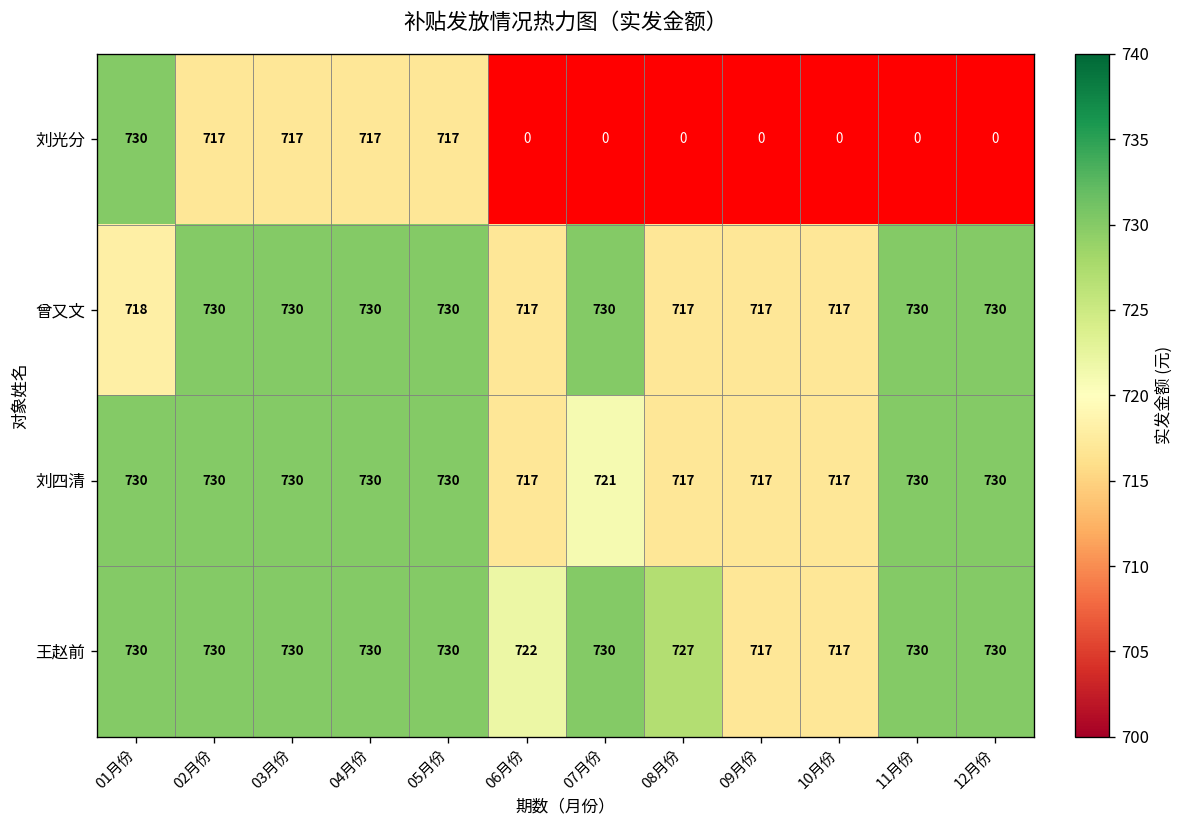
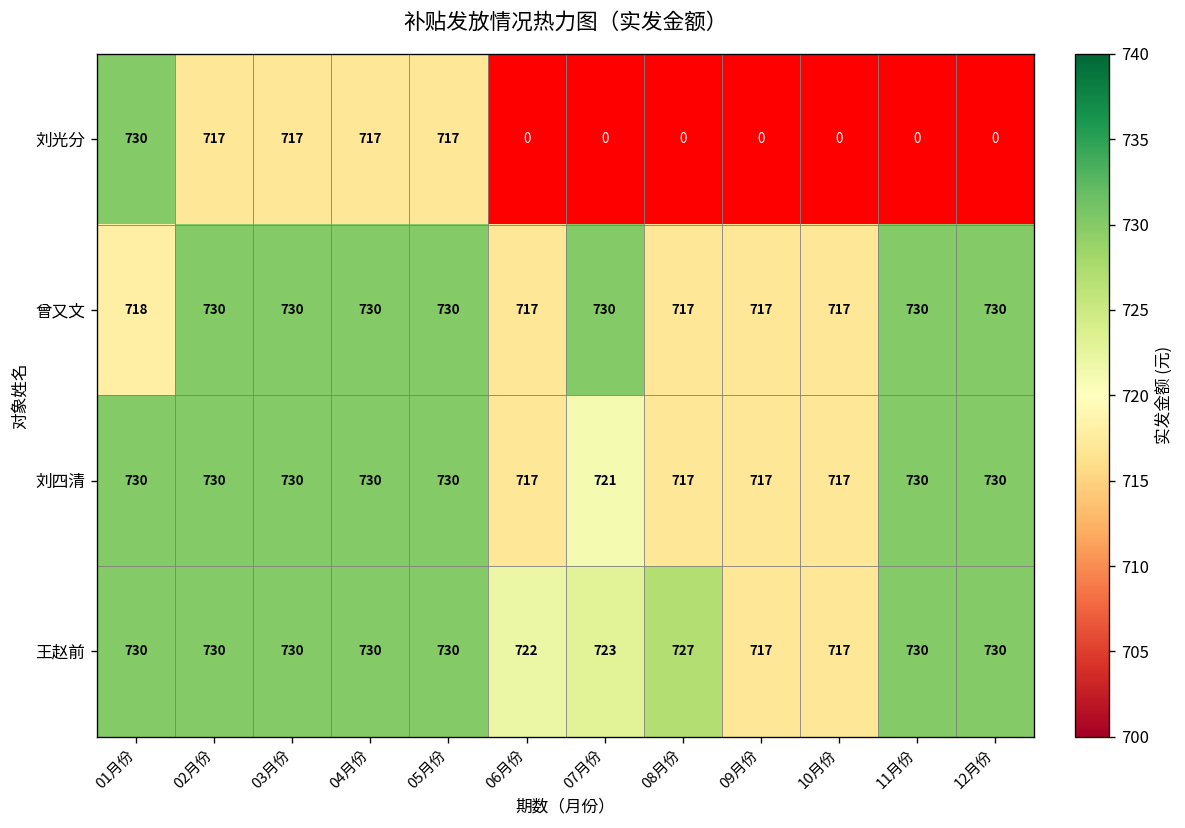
  {
    "刘光分": {
      "01月份": 730,
      "02月份": 717,
      "03月份": 717,
      "04月份": 717,
      "05月份": 717
    },
    "曾又文": {
      "01月份": 718,
      "02月份": 730,
      "03月份": 730,
      "04月份": 730,
      "05月份": 730,
      "06月份": 717,
      "07月份": 730,
      "08月份": 717,
      "09月份": 717,
      "10月份": 717,
      "11月份": 730,
      "12月份": 730
    },
    "刘四清": {
      "01月份": 730,
      "02月份": 730,
      "03月份": 730,
      "04月份": 730,
      "05月份": 730,
      "06月份": 717,
      "07月份": 721,
      "08月份": 717,
      "09月份": 717,
      "10月份": 717,
      "11月份": 730,
      "12月份": 730
    },
    "王赵前": {
      "01月份": 730,
      "02月份": 730,
      "03月份": 730,
      "04月份": 730,
      "05月份": 730,
      "06月份": 722,
-     "07月份": 730,
+     "07月份": 723,
      "08月份": 727,
      "09月份": 717,
      "10月份": 717,
      "11月份": 730,
      "12月份": 730
    }
  }
